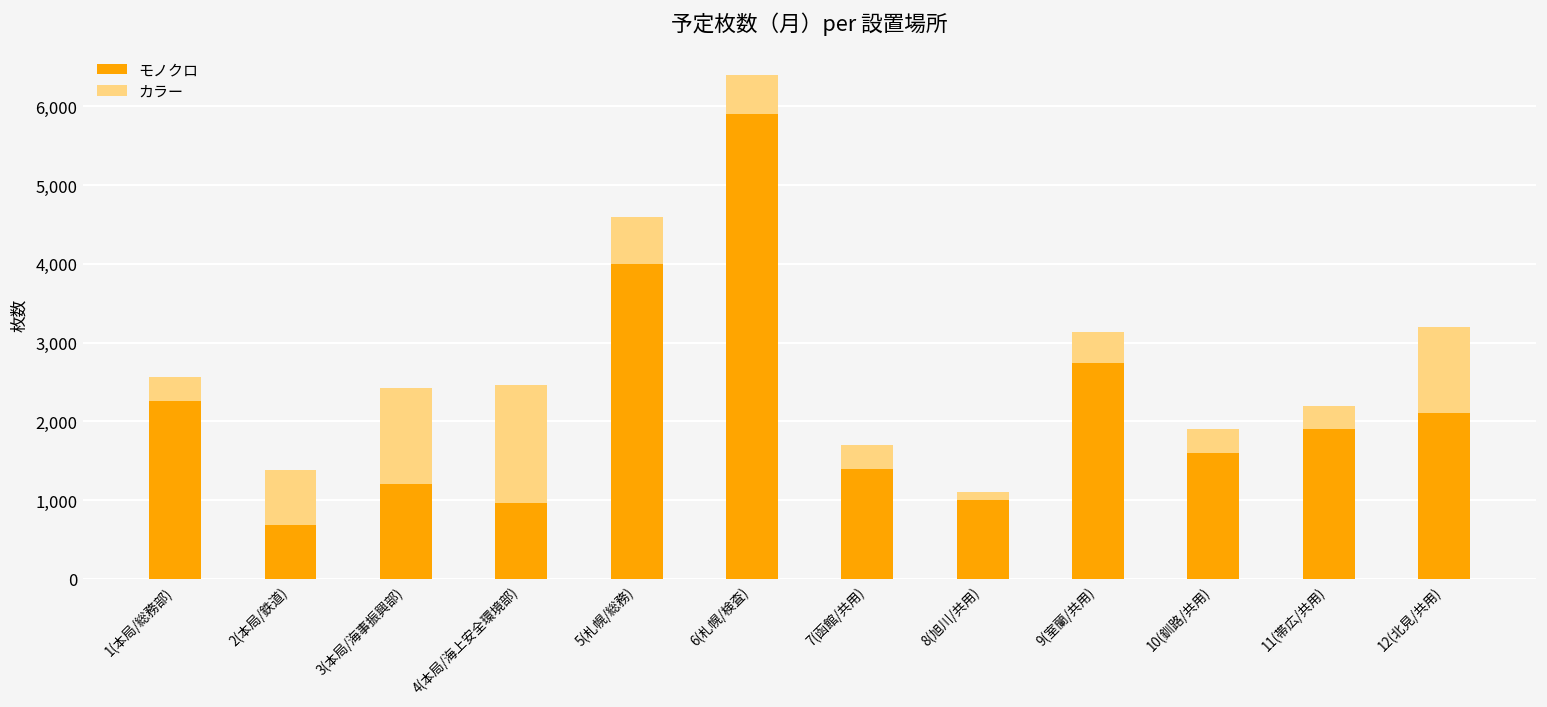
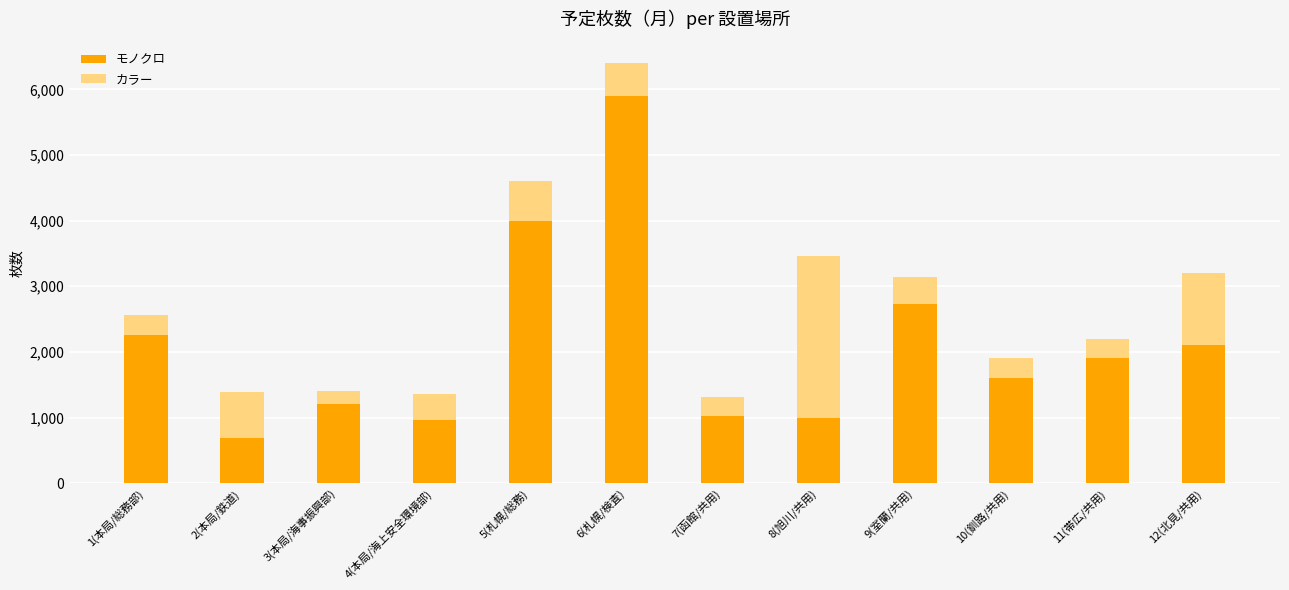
  {
    "モノクロ": {
      "1(本局/総務部)": "2,300",
      "2(本局/鉄道)": "700",
      "3(本局/海事振興部)": "1,200",
      "4(本局/海上安全環境部)": "1,000",
      "5(札幌/総務)": "4,000",
      "6(札幌/検査)": "5,900",
-     "7(函館/共用)": "1,400",
+     "7(函館/共用)": "1,000",
      "8(旭川/共用)": "1,000",
      "9(室蘭/共用)": "2,700",
      "10(釧路/共用)": "1,600",
      "11(帯広/共用)": "1,900",
      "12(北見/共用)": "2,100"
    },
    "カラー": {
      "1(本局/総務部)": "300",
      "2(本局/鉄道)": "700",
-     "3(本局/海事振興部)": "1,200",
-     "4(本局/海上安全環境部)": "1,500",
+     "3(本局/海事振興部)": "200",
+     "4(本局/海上安全環境部)": "400",
      "5(札幌/総務)": "600",
      "6(札幌/検査)": "500",
      "7(函館/共用)": "300",
-     "8(旭川/共用)": "100",
+     "8(旭川/共用)": "2,500",
      "9(室蘭/共用)": "400",
      "10(釧路/共用)": "300",
      "11(帯広/共用)": "300",
      "12(北見/共用)": "1,100"
    }
  }
